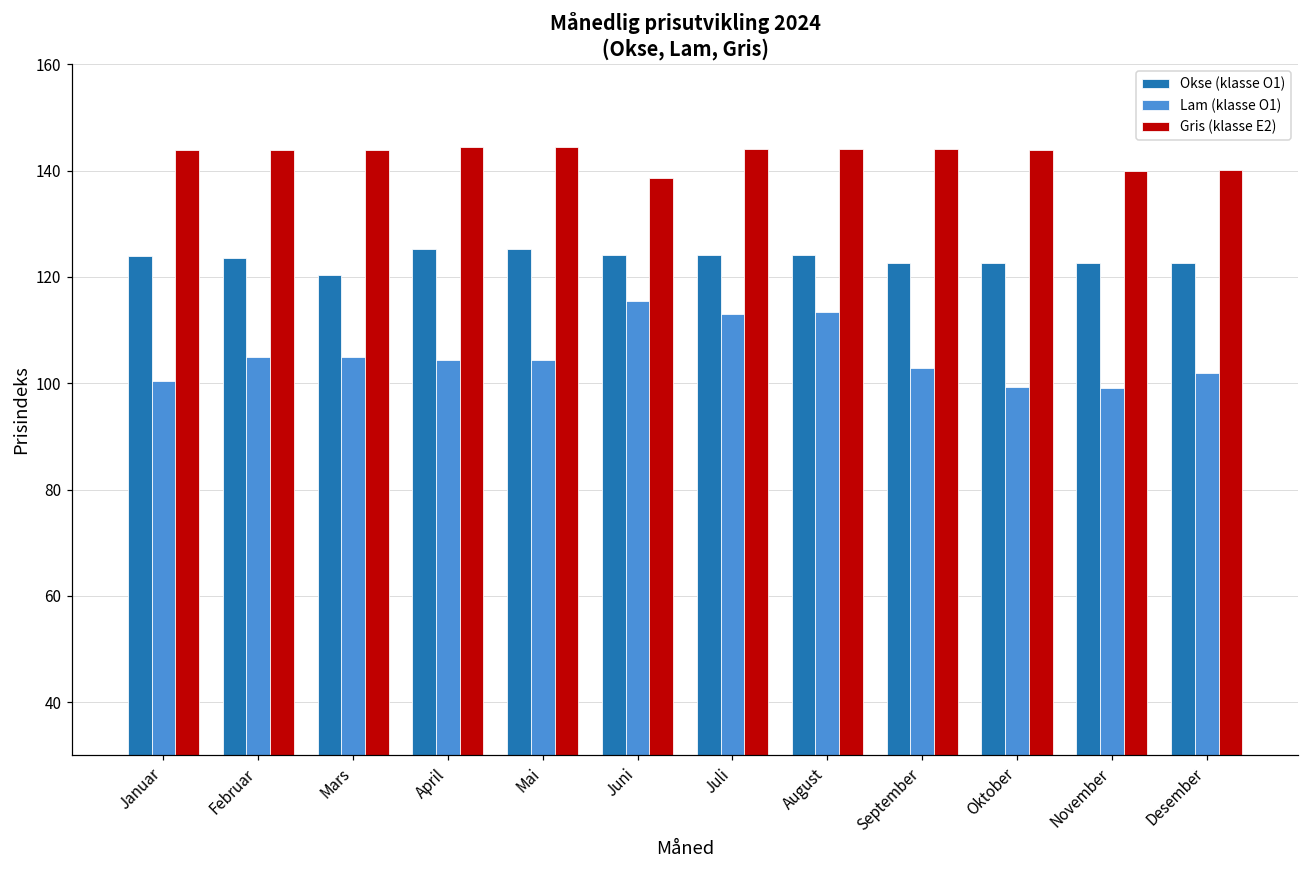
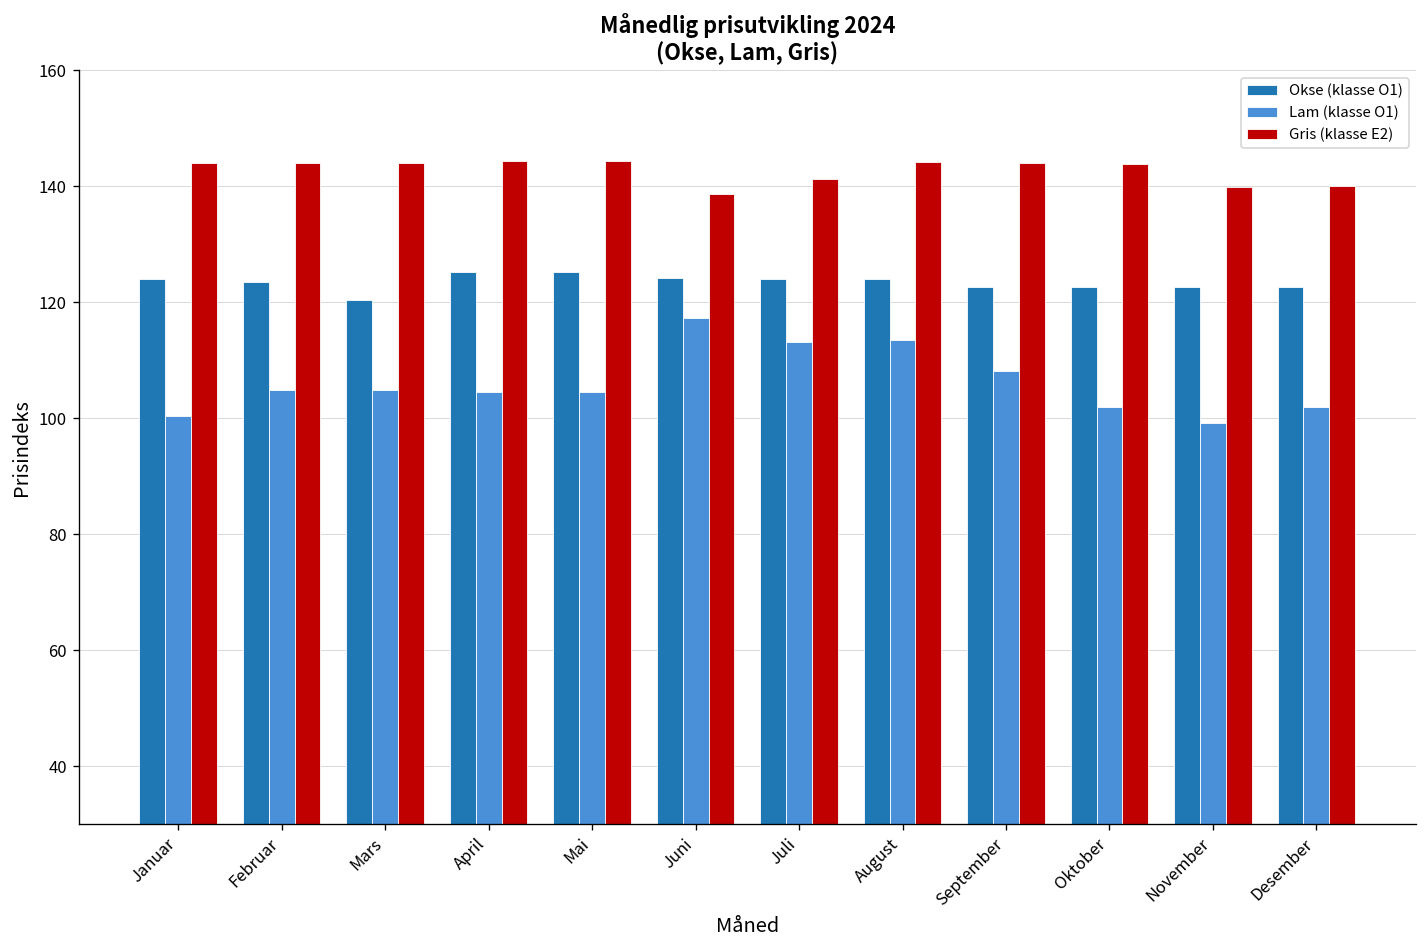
  {
    "Okse (klasse O1)": {
      "Januar": 124,
      "Februar": 123,
      "Mars": 120,
      "April": 125,
      "Mai": 125,
      "Juni": 124,
      "Juli": 124,
      "August": 124,
      "September": 123,
      "Oktober": 123,
      "November": 123,
      "Desember": 123
    },
    "Lam (klasse O1)": {
      "Januar": 100,
      "Februar": 105,
      "Mars": 105,
      "April": 104,
      "Mai": 104,
-     "Juni": 115,
+     "Juni": 117,
      "Juli": 113,
      "August": 113,
-     "September": 103,
-     "Oktober": 99,
+     "September": 108,
+     "Oktober": 102,
      "November": 99,
      "Desember": 102
    },
    "Gris (klasse E2)": {
      "Januar": 144,
      "Februar": 144,
      "Mars": 144,
      "April": 144,
      "Mai": 144,
      "Juni": 139,
-     "Juli": 144,
+     "Juli": 141,
      "August": 144,
      "September": 144,
      "Oktober": 144,
      "November": 140,
      "Desember": 140
    }
  }
